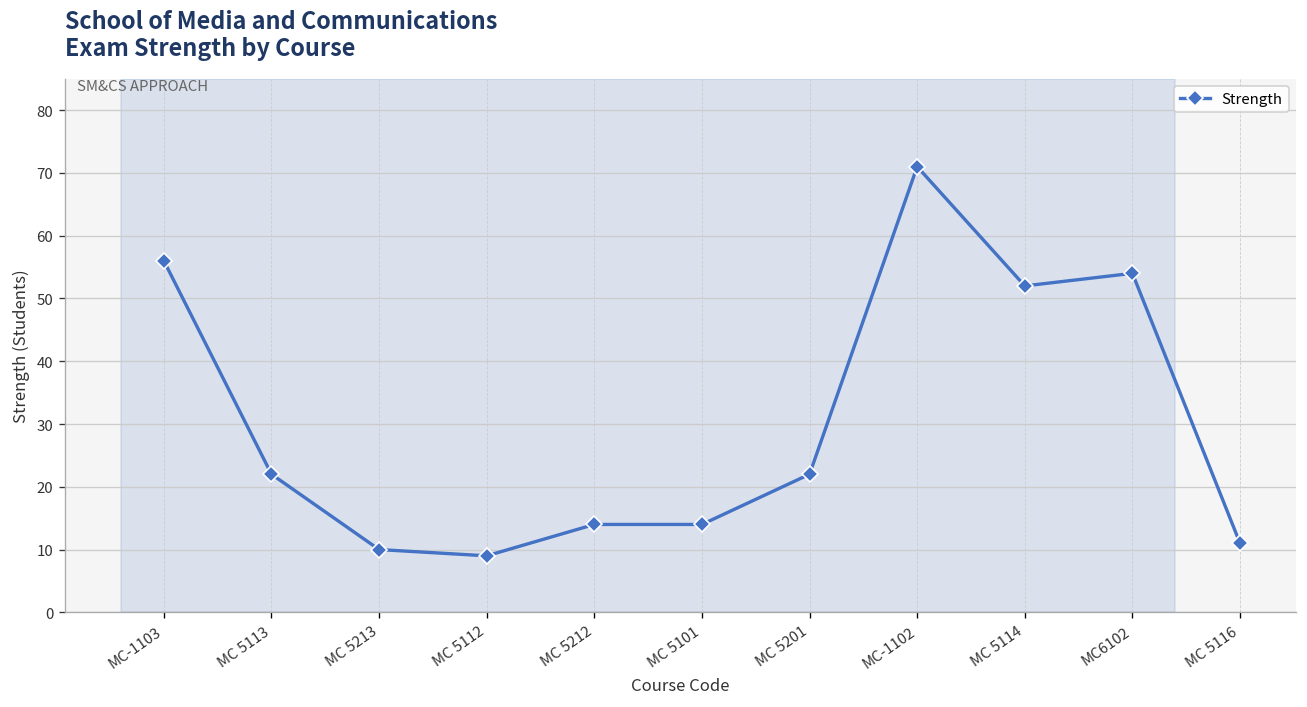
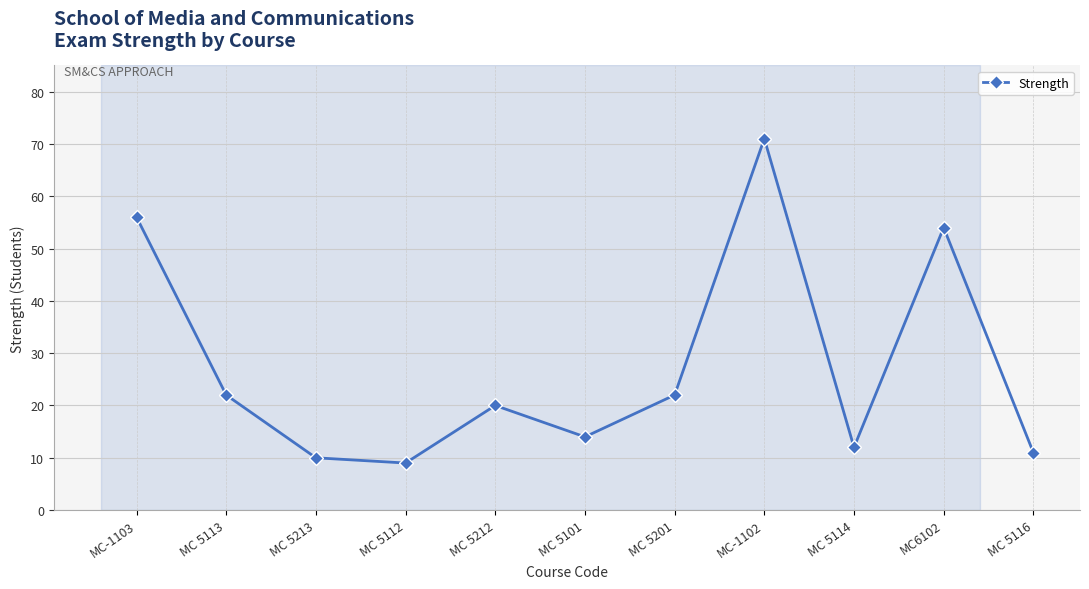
  {
    "MC-1103": 56,
    "MC 5113": 22,
    "MC 5213": 10,
    "MC 5112": 9,
-   "MC 5212": 14,
+   "MC 5212": 20,
    "MC 5101": 14,
    "MC 5201": 22,
    "MC-1102": 71,
-   "MC 5114": 52,
+   "MC 5114": 12,
    "MC6102": 54,
    "MC 5116": 11
  }
